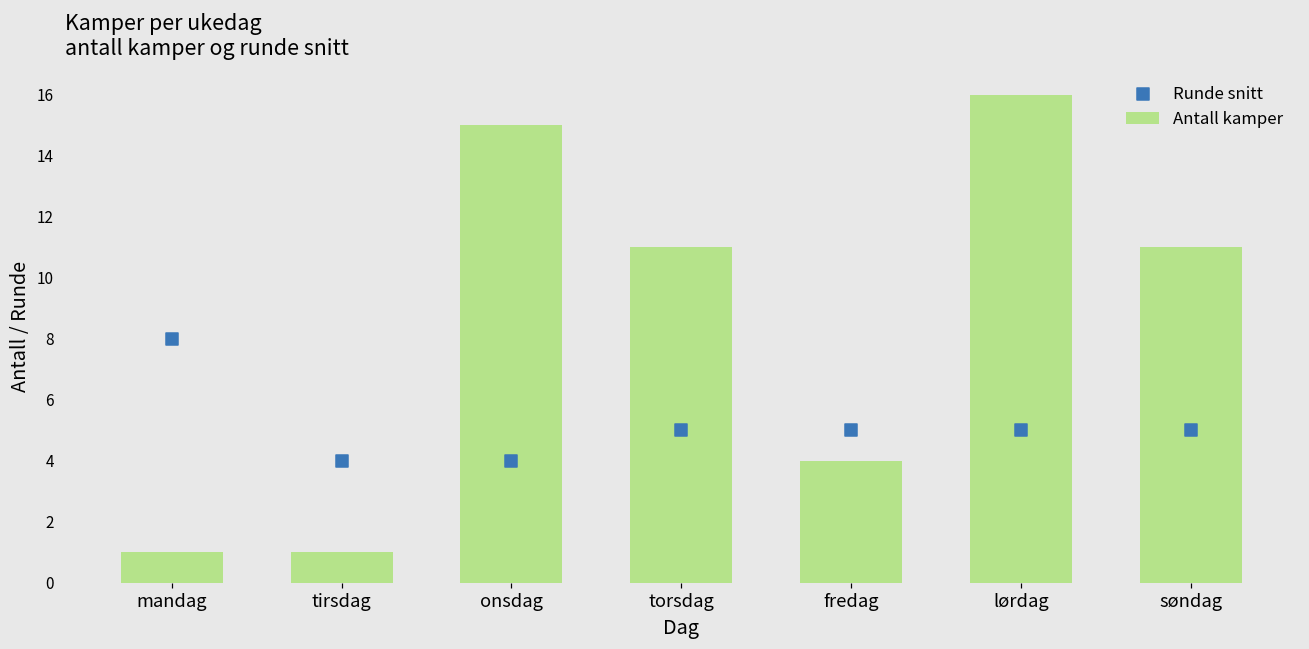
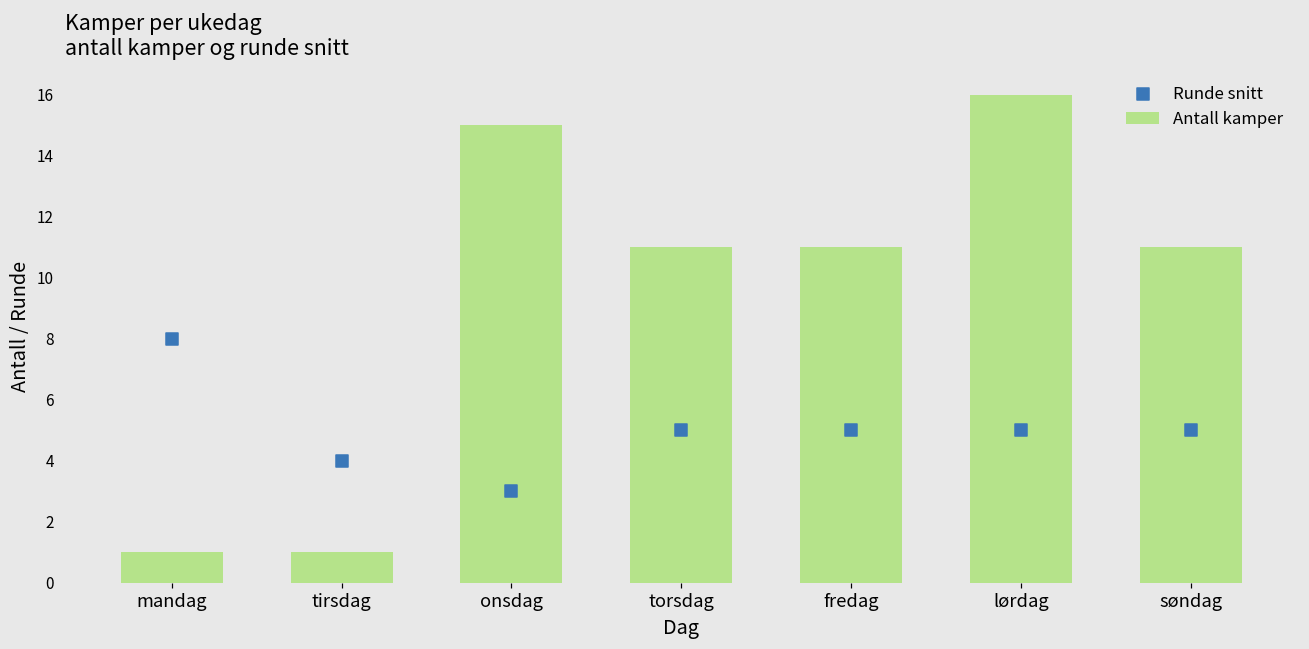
  {
    "Antall kamper": {
      "mandag": 1,
      "tirsdag": 1,
      "onsdag": 15,
      "torsdag": 11,
-     "fredag": 4,
+     "fredag": 11,
      "lørdag": 16,
      "søndag": 11
    },
    "Runde snitt": {
-     "onsdag": 4
+     "onsdag": 3
    }
  }
